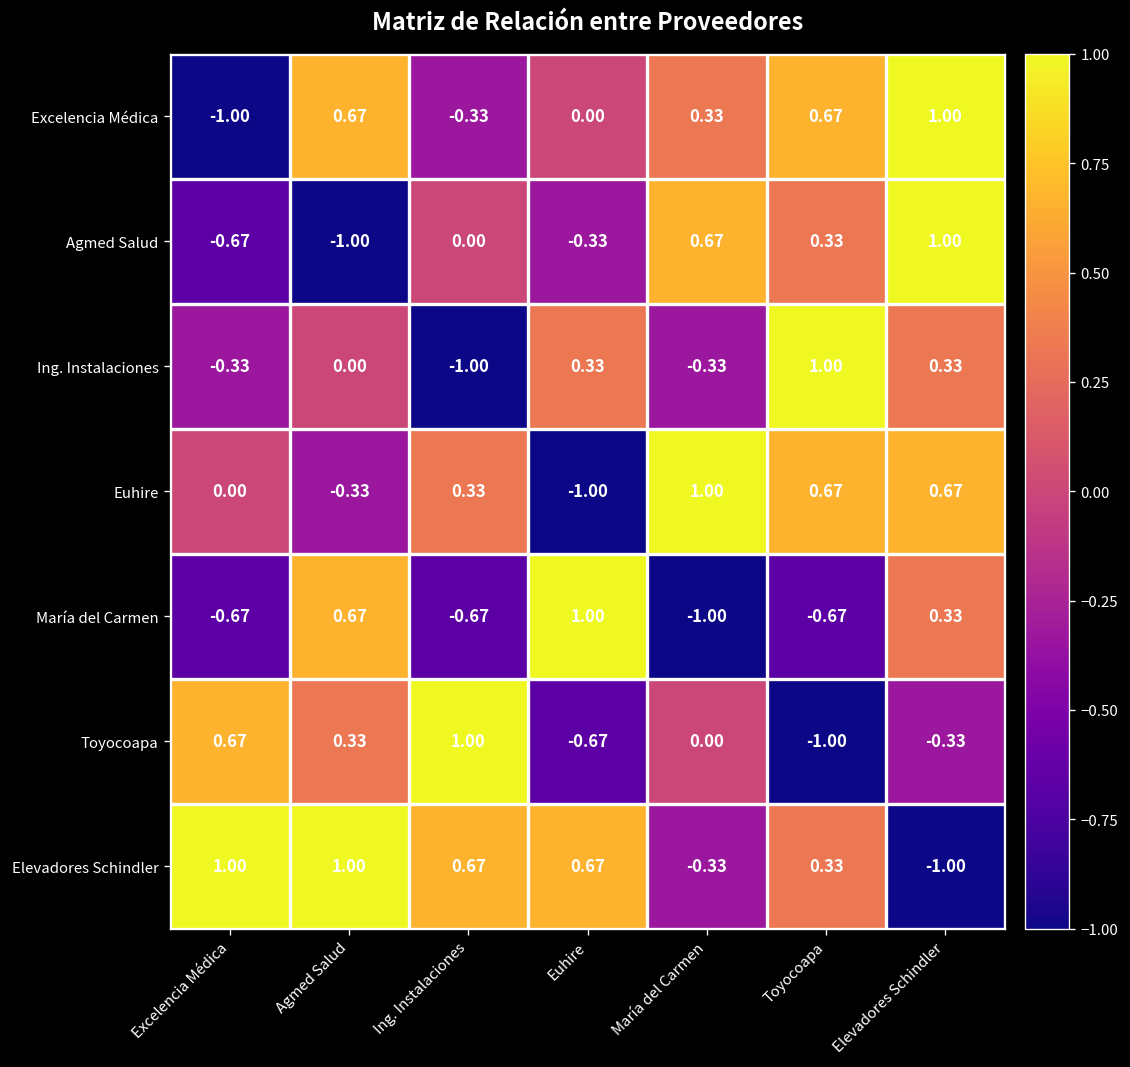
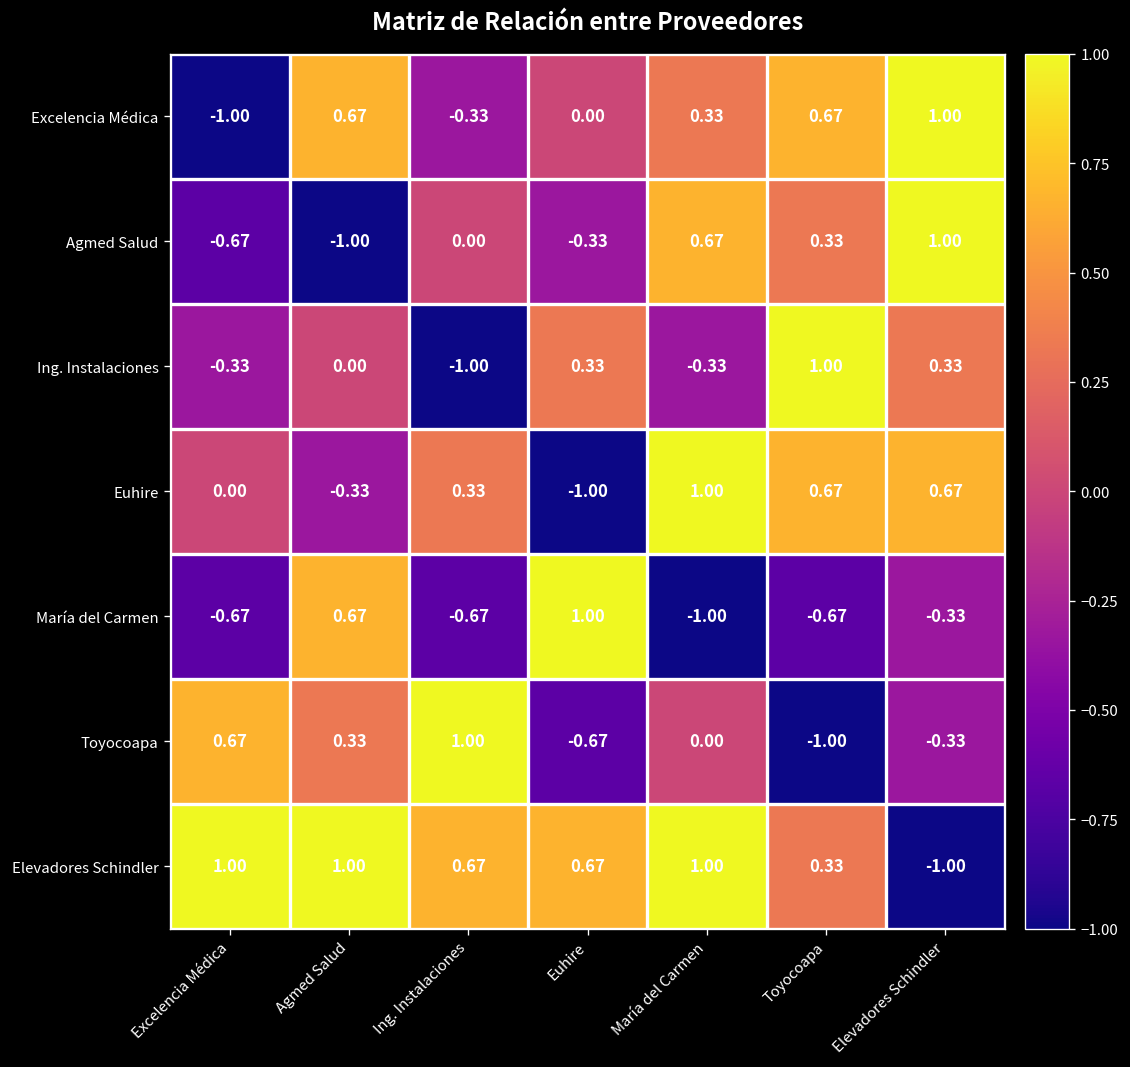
  {
    "Excelencia Médica": {
      "Excelencia Médica": -1.00,
      "Agmed Salud": 0.67,
      "Ing. Instalaciones": -0.33,
      "Euhire": 0.00,
      "María del Carmen": 0.33,
      "Toyocoapa": 0.67,
      "Elevadores Schindler": 1.00
    },
    "Agmed Salud": {
      "Excelencia Médica": -0.67,
      "Agmed Salud": -1.00,
      "Ing. Instalaciones": 0.00,
      "Euhire": -0.33,
      "María del Carmen": 0.67,
      "Toyocoapa": 0.33,
      "Elevadores Schindler": 1.00
    },
    "Ing. Instalaciones": {
      "Excelencia Médica": -0.33,
      "Agmed Salud": 0.00,
      "Ing. Instalaciones": -1.00,
      "Euhire": 0.33,
      "María del Carmen": -0.33,
      "Toyocoapa": 1.00,
      "Elevadores Schindler": 0.33
    },
    "Euhire": {
      "Excelencia Médica": 0.00,
      "Agmed Salud": -0.33,
      "Ing. Instalaciones": 0.33,
      "Euhire": -1.00,
      "María del Carmen": 1.00,
      "Toyocoapa": 0.67,
      "Elevadores Schindler": 0.67
    },
    "María del Carmen": {
      "Excelencia Médica": -0.67,
      "Agmed Salud": 0.67,
      "Ing. Instalaciones": -0.67,
      "Euhire": 1.00,
      "María del Carmen": -1.00,
      "Toyocoapa": -0.67,
-     "Elevadores Schindler": 0.33
+     "Elevadores Schindler": -0.33
    },
    "Toyocoapa": {
      "Excelencia Médica": 0.67,
      "Agmed Salud": 0.33,
      "Ing. Instalaciones": 1.00,
      "Euhire": -0.67,
      "María del Carmen": 0.00,
      "Toyocoapa": -1.00,
      "Elevadores Schindler": -0.33
    },
    "Elevadores Schindler": {
      "Excelencia Médica": 1.00,
      "Agmed Salud": 1.00,
      "Ing. Instalaciones": 0.67,
      "Euhire": 0.67,
-     "María del Carmen": -0.33,
+     "María del Carmen": 1.00,
      "Toyocoapa": 0.33,
      "Elevadores Schindler": -1.00
    }
  }
